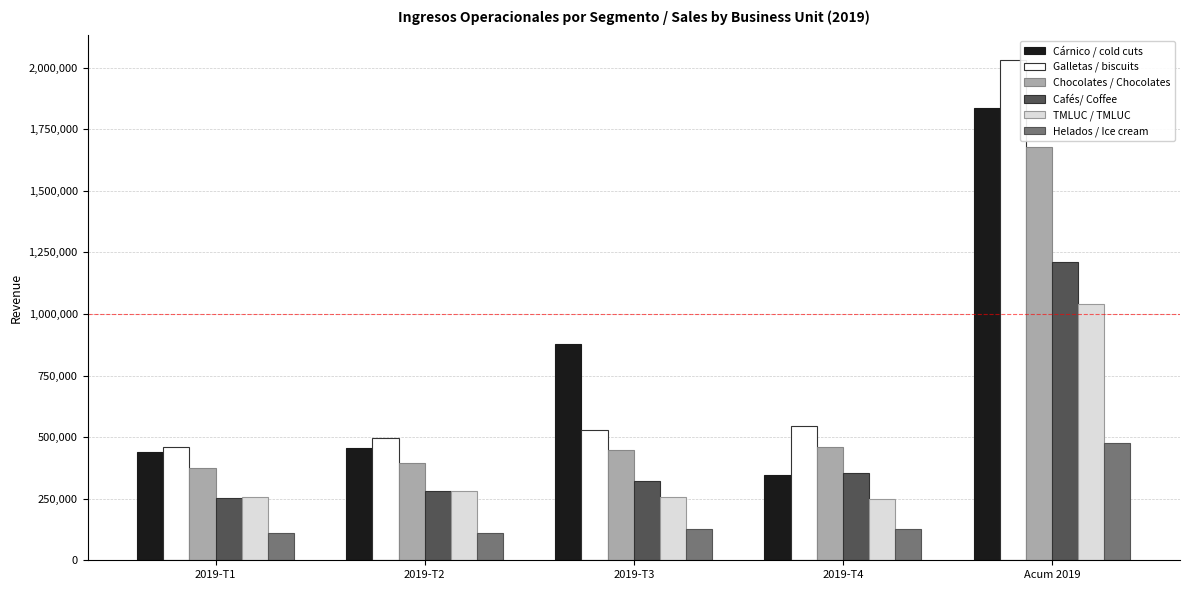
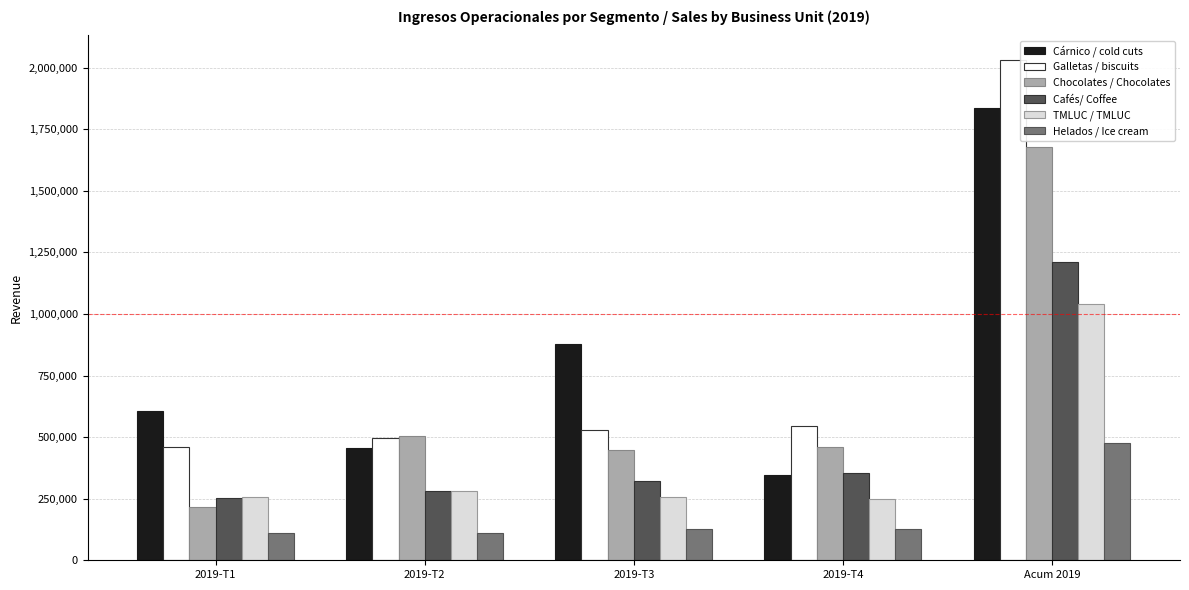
  {
    "Cárnico / cold cuts": {
-     "2019-T1": "440,000",
+     "2019-T1": "610,000",
      "2019-T2": "450,000",
      "2019-T3": "880,000",
      "2019-T4": "350,000",
      "Acum 2019": "1,840,000"
    },
    "Chocolates / Chocolates": {
-     "2019-T1": "380,000",
-     "2019-T2": "390,000",
+     "2019-T1": "220,000",
+     "2019-T2": "500,000",
      "2019-T3": "450,000",
      "2019-T4": "460,000",
      "Acum 2019": "1,680,000"
    }
  }
